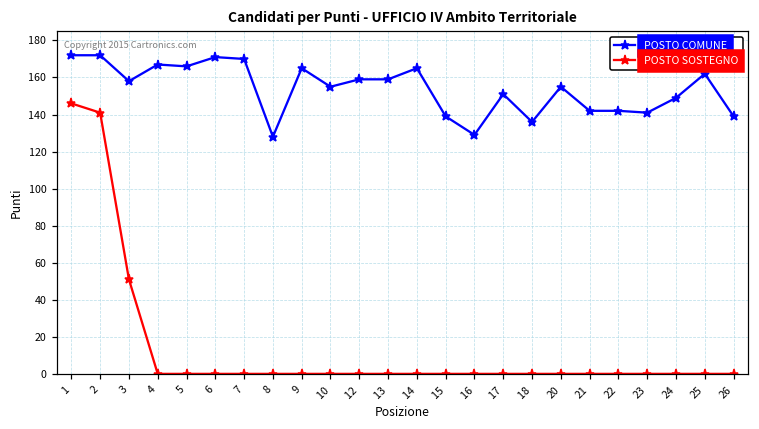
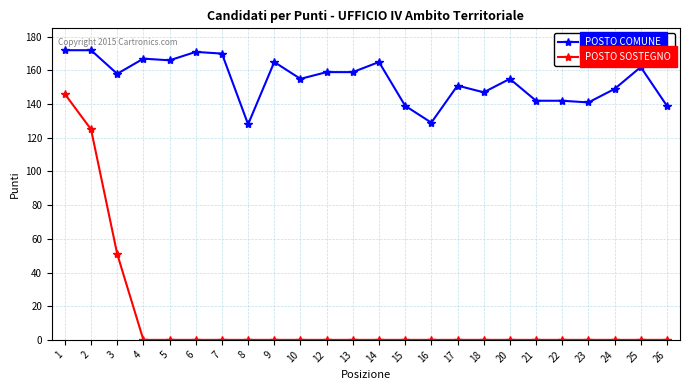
  {
    "POSTO COMUNE": {
      "3": 158,
      "4": 167,
      "5": 166,
      "6": 171,
      "7": 170,
      "8": 128,
      "9": 165,
      "10": 155,
      "12": 159,
      "13": 159,
      "14": 165,
      "15": 139,
      "16": 129,
      "17": 151,
-     "18": 136,
+     "18": 147,
      "20": 155,
      "21": 142,
      "22": 142,
      "23": 141,
      "24": 149,
      "25": 162,
      "26": 139
    },
    "POSTO SOSTEGNO": {
      "1": 146,
-     "2": 141,
+     "2": 125,
      "3": 51,
      "4": 0,
      "5": 0,
      "6": 0,
      "7": 0,
      "8": 0,
      "9": 0,
      "10": 0,
      "12": 0,
      "13": 0,
      "14": 0,
      "15": 0,
      "16": 0,
      "17": 0,
      "18": 0,
      "20": 0,
      "21": 0,
      "22": 0,
      "23": 0,
      "24": 0,
      "25": 0,
      "26": 0
    }
  }
